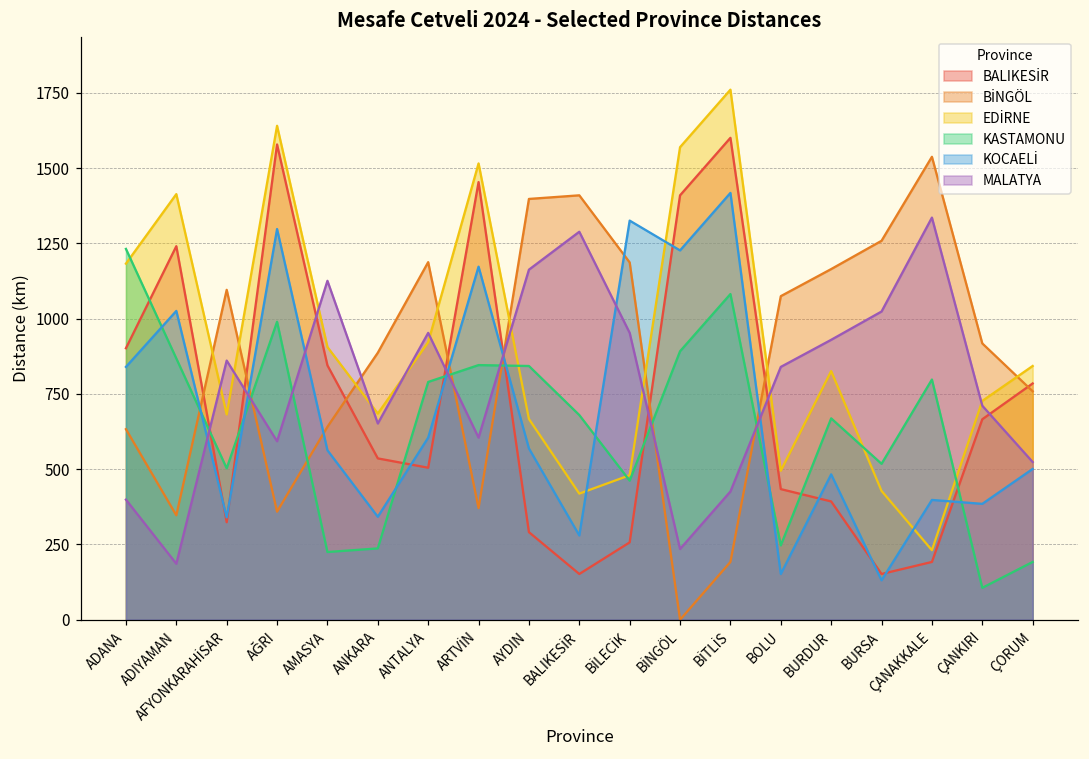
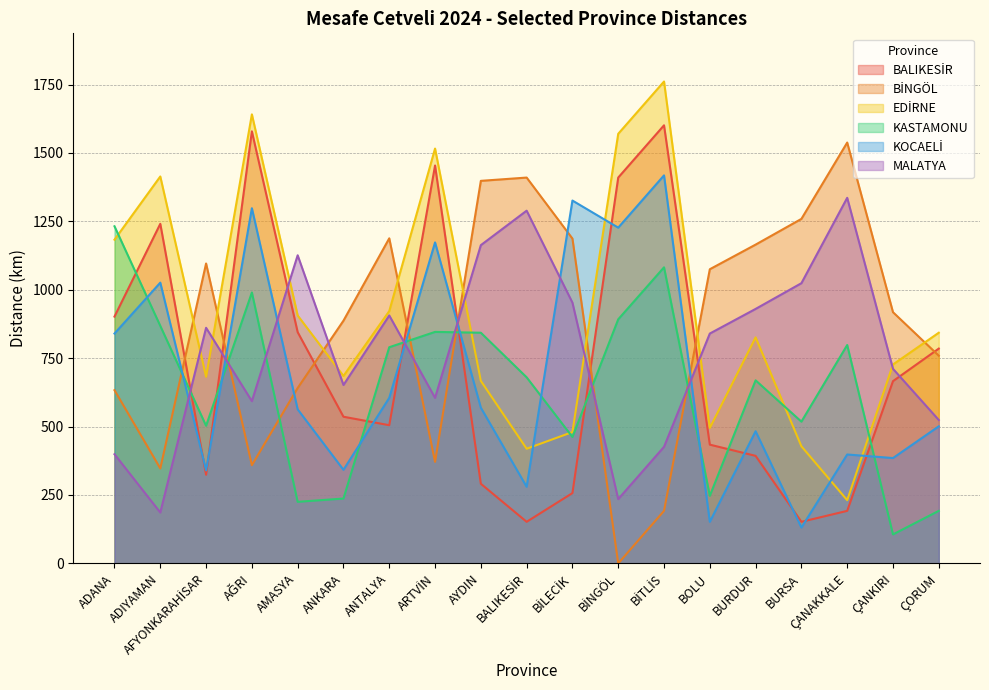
  {
    "KASTAMONU": {
      "ADANA": 1230,
      "ADIYAMAN": 870,
      "AFYONKARAHİSAR": 500,
      "AĞRI": 990,
      "AMASYA": 230,
      "ANKARA": 240,
      "ANTALYA": 790,
      "ARTVİN": 850,
      "AYDIN": 840,
      "BALIKESİR": 680,
      "BİLECİK": 460,
      "BİNGÖL": 890,
      "BİTLİS": 1080,
      "BOLU": 250,
      "BURDUR": 670,
      "BURSA": 520,
      "ÇANAKKALE": 800,
      "ÇANKIRI": 110,
      "ÇORUM": 190
    },
    "KOCAELİ": {
      "ADANA": 840,
      "ADIYAMAN": 1030,
      "AFYONKARAHİSAR": 340,
      "AĞRI": 1300,
      "AMASYA": 560,
      "ANKARA": 340,
      "ANTALYA": 610,
      "ARTVİN": 1170,
      "AYDIN": 570,
      "BALIKESİR": 280,
      "BİLECİK": 1330,
      "BİNGÖL": 1230,
      "BİTLİS": 1420,
      "BOLU": 150,
      "BURDUR": 480,
      "BURSA": 130,
      "ÇANAKKALE": 400,
      "ÇANKIRI": 390,
      "ÇORUM": 500
    },
    "MALATYA": {
      "ADANA": 400,
      "ADIYAMAN": 190,
      "AFYONKARAHİSAR": 860,
      "AĞRI": 590,
      "AMASYA": 1130,
      "ANKARA": 650,
-     "ANTALYA": 950,
+     "ANTALYA": 910,
      "ARTVİN": 610,
      "AYDIN": 1160,
      "BALIKESİR": 1290,
      "BİLECİK": 950,
      "BİNGÖL": 240,
      "BİTLİS": 430,
      "BOLU": 840,
      "BURDUR": 930,
      "BURSA": 1020,
      "ÇANAKKALE": 1340,
      "ÇANKIRI": 710,
      "ÇORUM": 520
    }
  }
